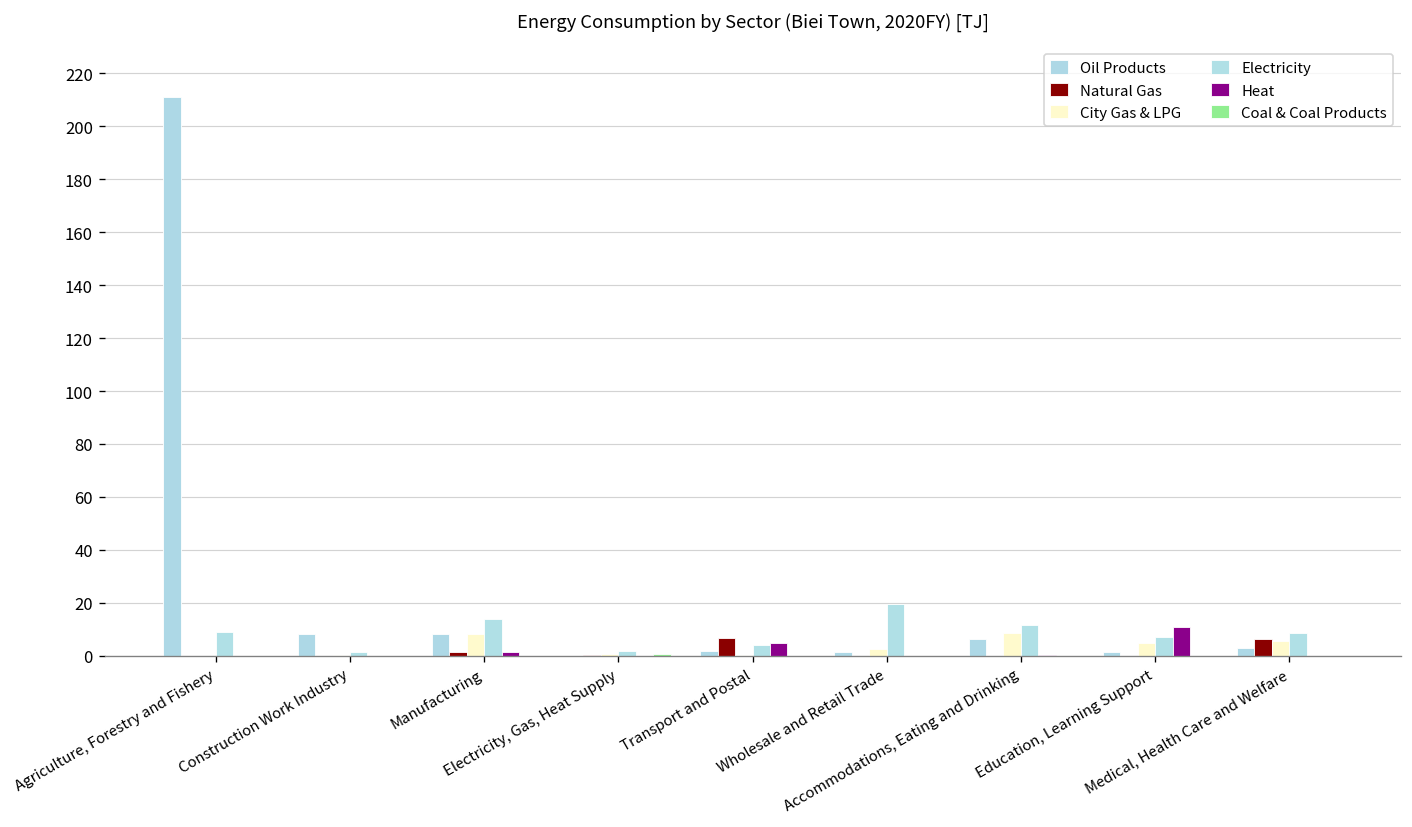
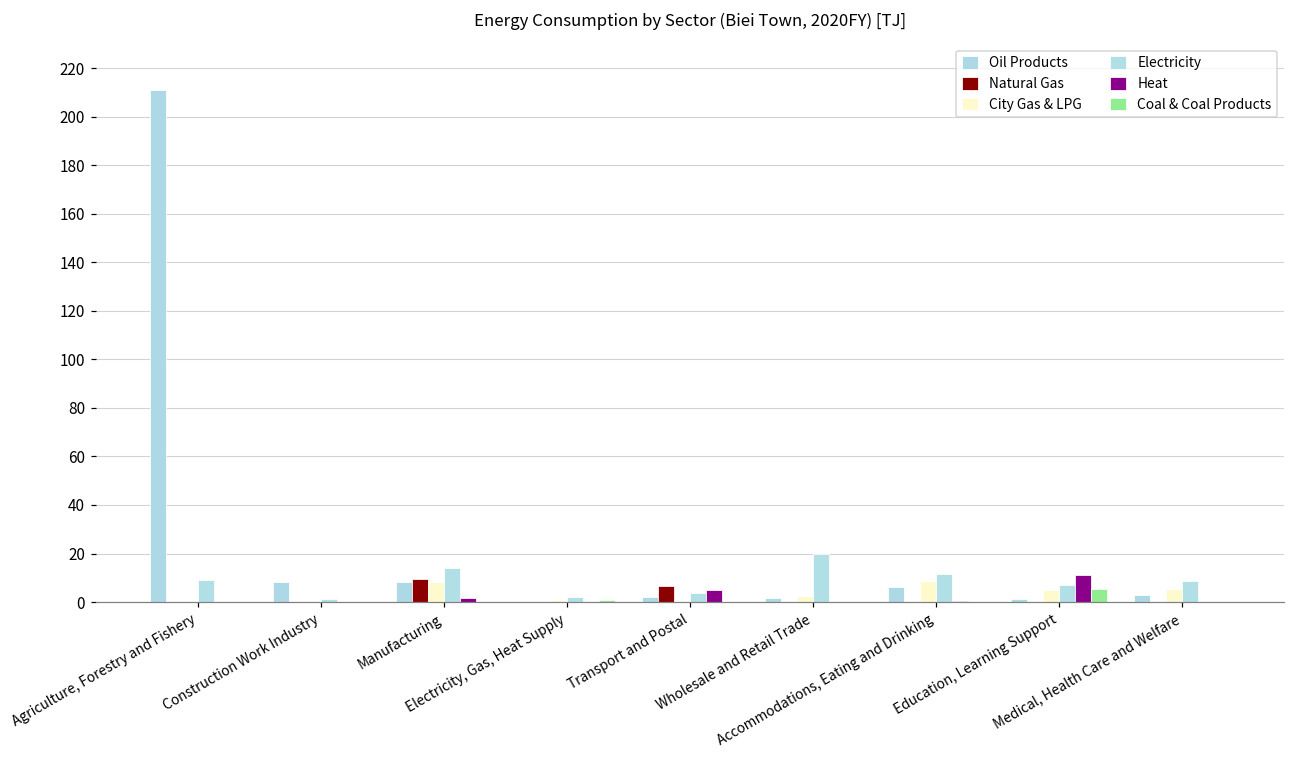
  {
    "Natural Gas": {
      "Agriculture, Forestry and Fishery": 0,
      "Construction Work Industry": 0,
-     "Manufacturing": 2,
+     "Manufacturing": 9,
      "Transport and Postal": 7,
      "Wholesale and Retail Trade": 0,
      "Accommodations, Eating and Drinking": 0,
      "Education, Learning Support": 0,
-     "Medical, Health Care and Welfare": 6
+     "Medical, Health Care and Welfare": 0
    },
    "City Gas & LPG": {
      "Manufacturing": 8,
      "Wholesale and Retail Trade": 2,
      "Accommodations, Eating and Drinking": 9,
      "Education, Learning Support": 5,
      "Medical, Health Care and Welfare": 6
    },
    "Heat": {
      "Agriculture, Forestry and Fishery": 0,
      "Construction Work Industry": 0,
      "Manufacturing": 2,
      "Electricity, Gas, Heat Supply": 0,
      "Transport and Postal": 5,
      "Education, Learning Support": 11
    },
    "Coal & Coal Products": {
      "Agriculture, Forestry and Fishery": 0,
      "Construction Work Industry": 0,
      "Manufacturing": 0,
      "Transport and Postal": 0,
      "Wholesale and Retail Trade": 0,
      "Accommodations, Eating and Drinking": 0,
-     "Education, Learning Support": 0,
+     "Education, Learning Support": 5,
      "Medical, Health Care and Welfare": 0
    }
  }
